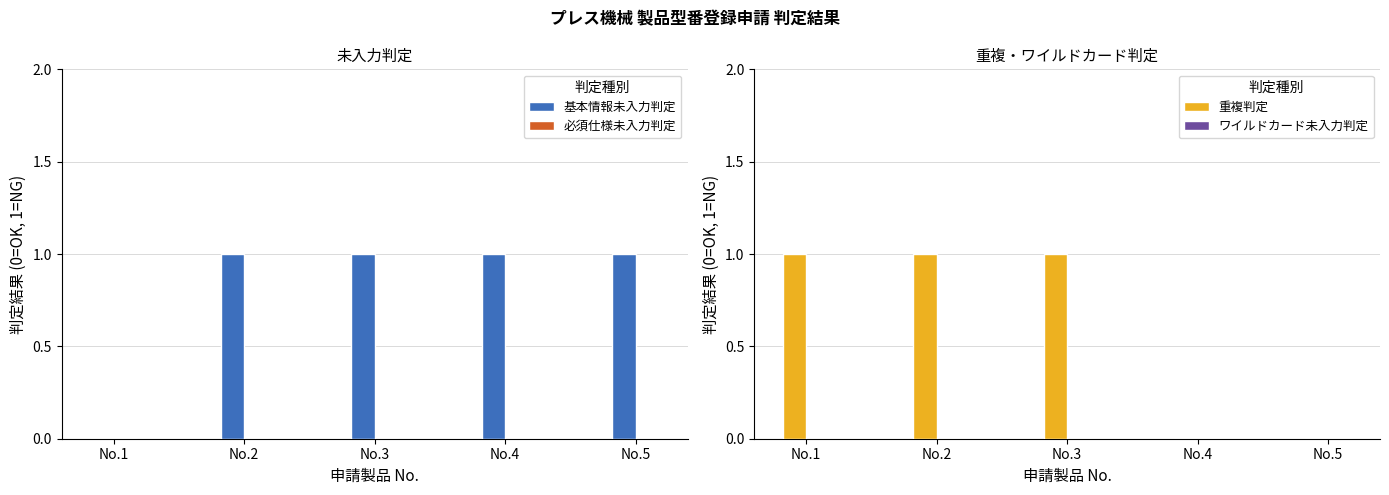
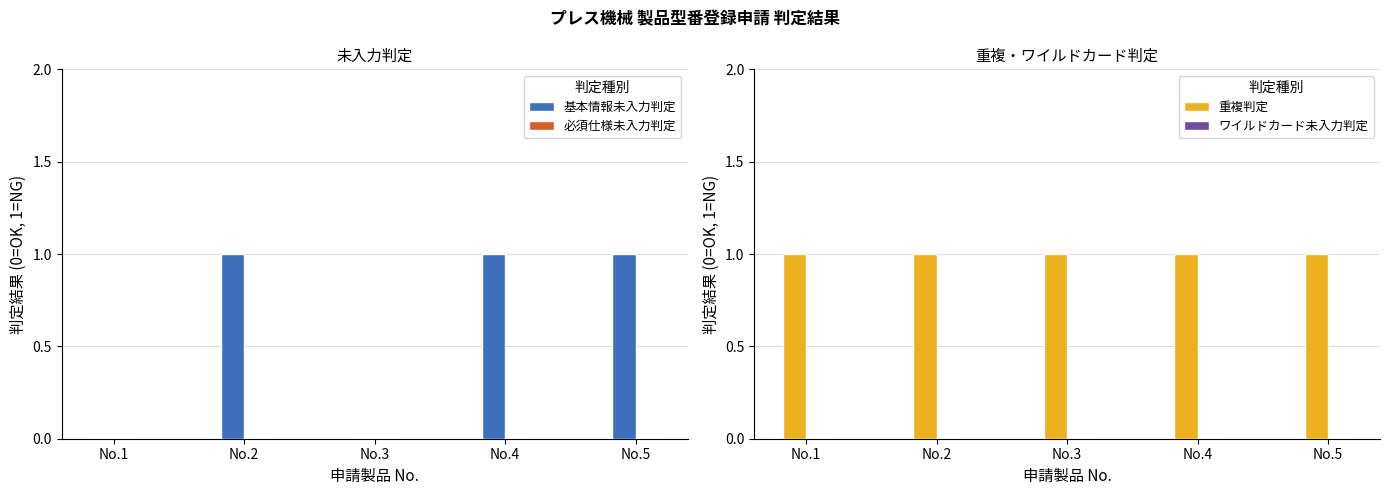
  {
    "未入力判定": {
      "基本情報未入力判定": {
        "No.1": 0,
        "No.2": 1,
-       "No.3": 1,
+       "No.3": 0,
        "No.4": 1,
        "No.5": 1
      },
      "必須仕様未入力判定": {
        "No.1": 0,
        "No.2": 0,
        "No.3": 0,
        "No.4": 0,
        "No.5": 0
      }
    },
    "重複・ワイルドカード判定": {
      "重複判定": {
        "No.1": 1,
        "No.2": 1,
        "No.3": 1,
-       "No.4": 0,
-       "No.5": 0
+       "No.4": 1,
+       "No.5": 1
      },
      "ワイルドカード未入力判定": {
        "No.1": 0,
        "No.2": 0,
        "No.3": 0,
        "No.4": 0,
        "No.5": 0
      }
    }
  }
